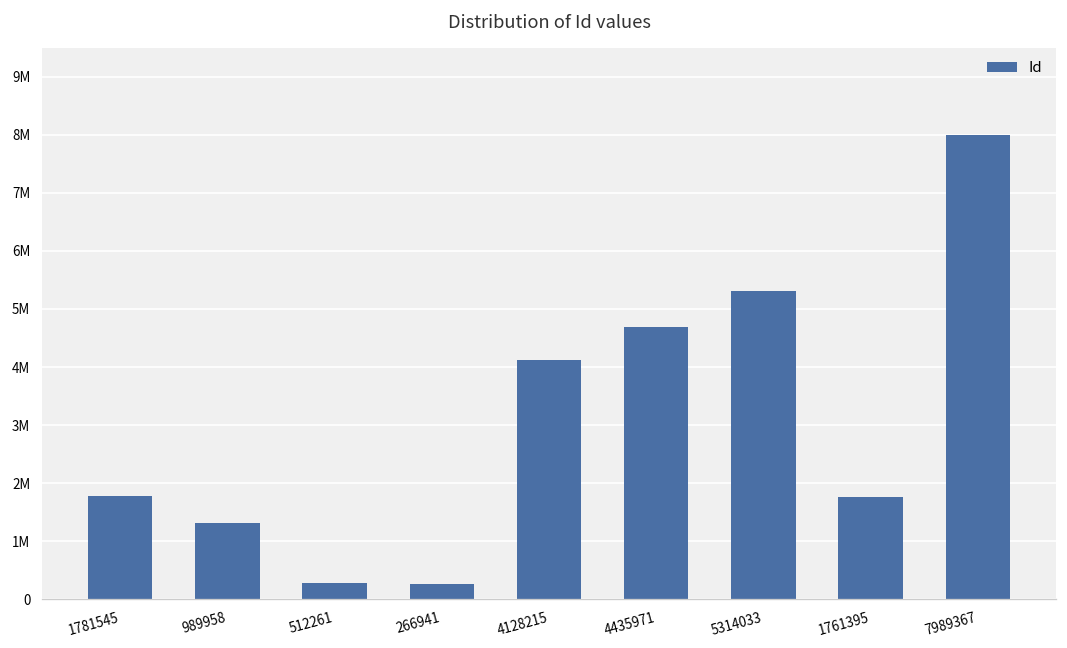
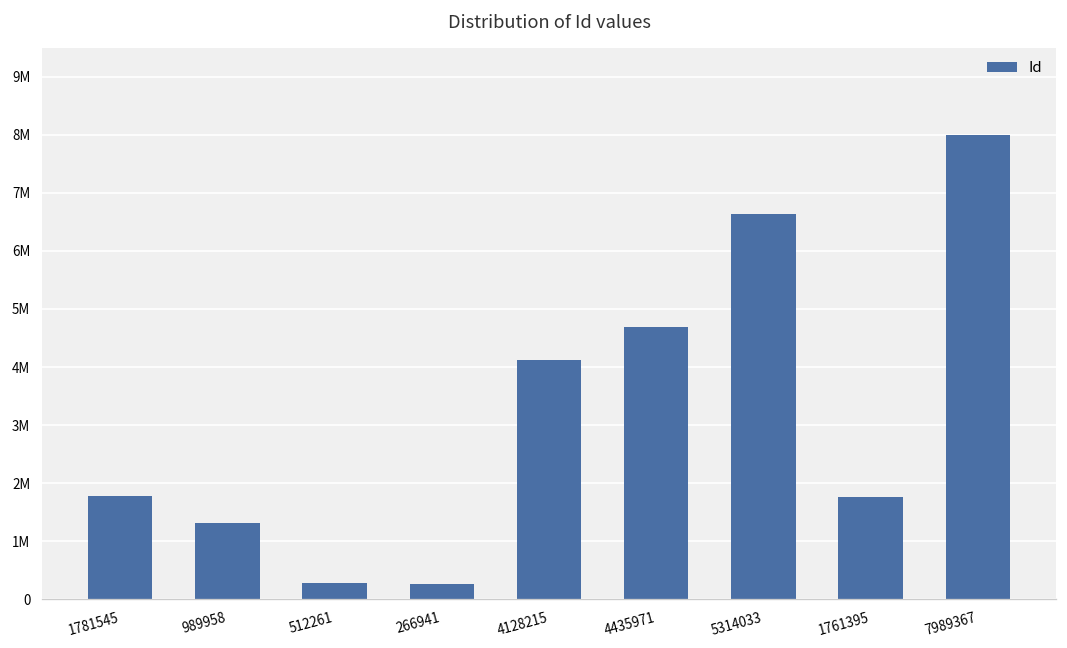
  {
    "1781545": 1800000,
    "989958": 1300000,
    "512261": 300000,
    "266941": 300000,
    "4128215": 4100000,
    "4435971": 4700000,
-   "5314033": 5300000,
+   "5314033": 6600000,
    "1761395": 1800000,
    "7989367": 8000000
  }
